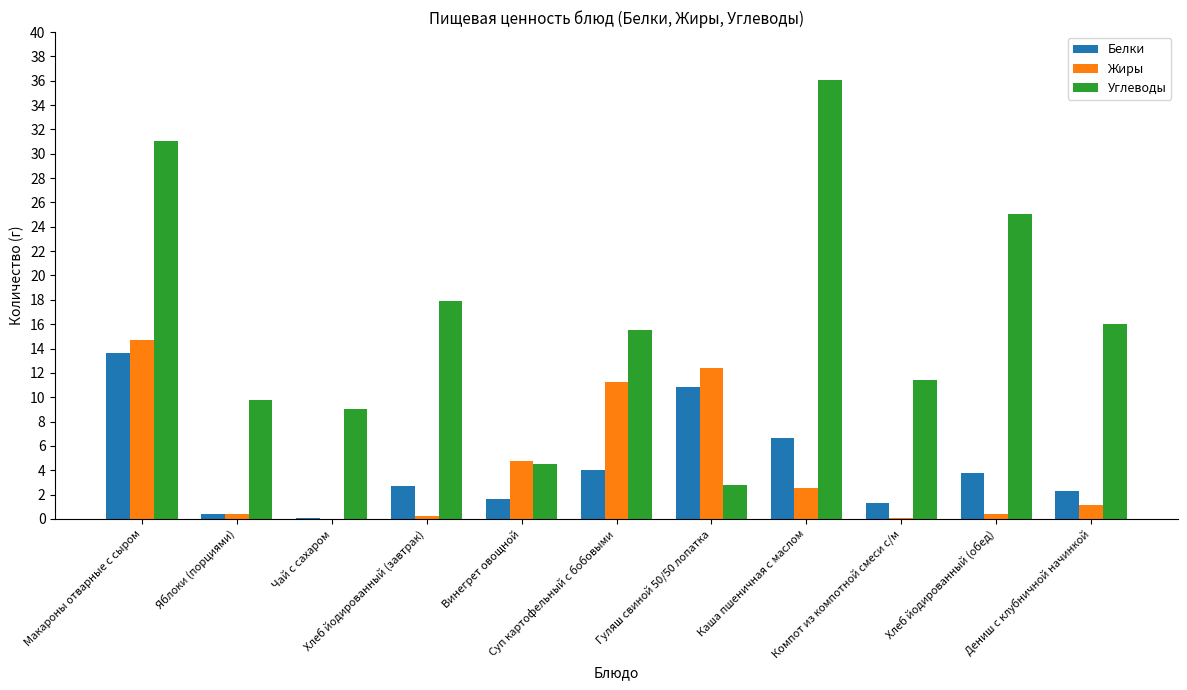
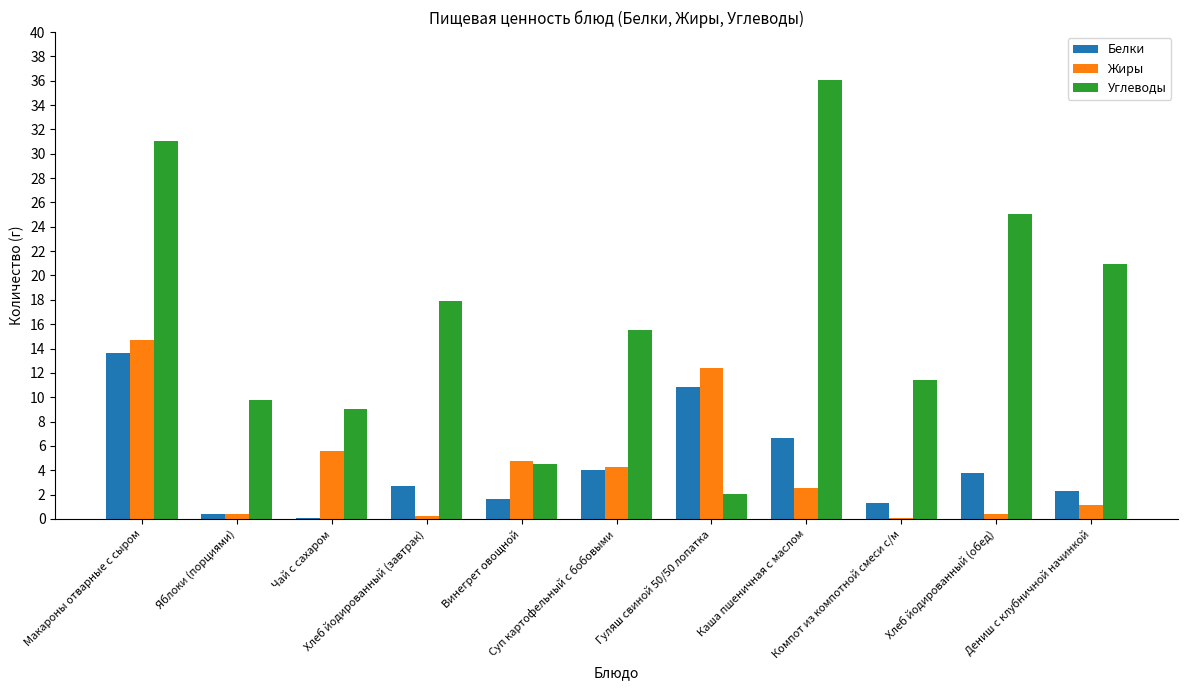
  {
    "Белки": {
      "Макароны отварные с сыром": 13.7,
      "Яблоки (порциями)": 0.4,
      "Хлеб йодированный (завтрак)": 2.7,
      "Винегрет овощной": 1.6,
      "Суп картофельный с бобовыми": 4.1,
      "Гуляш свиной 50/50 лопатка": 10.8,
      "Каша пшеничная с маслом": 6.6,
      "Компот из компотной смеси с/м": 1.4,
      "Хлеб йодированный (обед)": 3.8,
      "Дениш с клубничной начинкой": 2.3
    },
    "Жиры": {
      "Макароны отварные с сыром": 14.7,
      "Яблоки (порциями)": 0.4,
-     "Чай с сахаром": 0.0,
+     "Чай с сахаром": 5.6,
      "Хлеб йодированный (завтрак)": 0.3,
      "Винегрет овощной": 4.8,
-     "Суп картофельный с бобовыми": 11.2,
+     "Суп картофельный с бобовыми": 4.3,
      "Гуляш свиной 50/50 лопатка": 12.4,
      "Каша пшеничная с маслом": 2.6,
      "Хлеб йодированный (обед)": 0.4,
      "Дениш с клубничной начинкой": 1.1
    },
    "Углеводы": {
      "Макароны отварные с сыром": 31.1,
      "Яблоки (порциями)": 9.8,
      "Чай с сахаром": 9.1,
      "Хлеб йодированный (завтрак)": 17.9,
      "Винегрет овощной": 4.5,
      "Суп картофельный с бобовыми": 15.6,
-     "Гуляш свиной 50/50 лопатка": 2.8,
+     "Гуляш свиной 50/50 лопатка": 2.0,
      "Каша пшеничная с маслом": 36.1,
      "Компот из компотной смеси с/м": 11.4,
      "Хлеб йодированный (обед)": 25.0,
-     "Дениш с клубничной начинкой": 16.1
+     "Дениш с клубничной начинкой": 20.9
    }
  }
